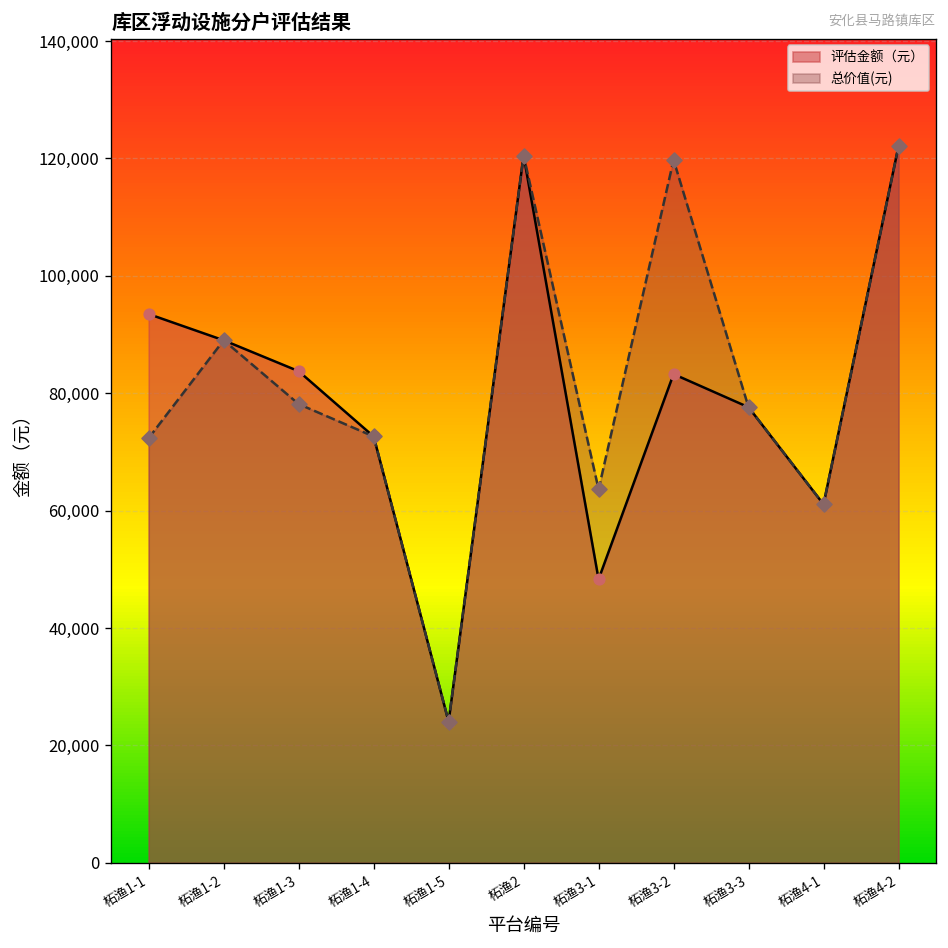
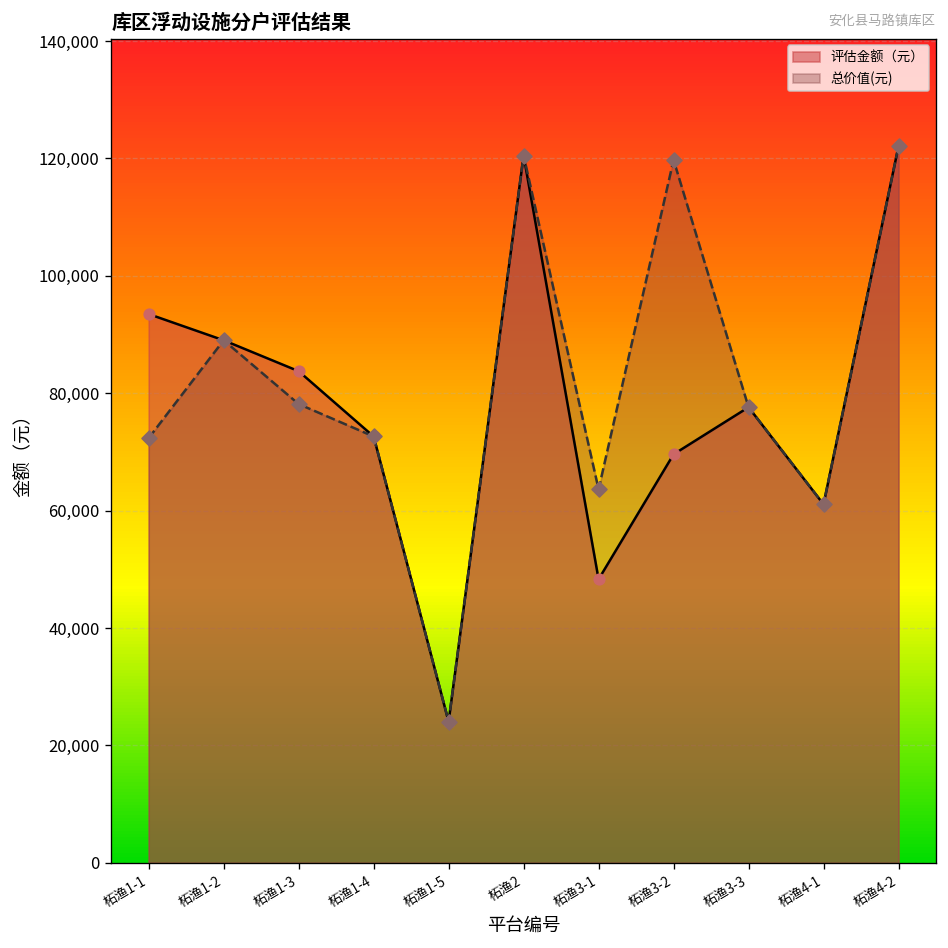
  {
    "评估金额（元）": {
      "柘渔1-1": "93,000",
      "柘渔1-3": "84,000",
      "柘渔3-1": "48,000",
-     "柘渔3-2": "83,000"
+     "柘渔3-2": "70,000"
    },
    "总价值(元)": {
      "柘渔1-1": "72,000",
      "柘渔1-3": "78,000",
      "柘渔3-1": "64,000",
      "柘渔3-2": "120,000"
    }
  }
